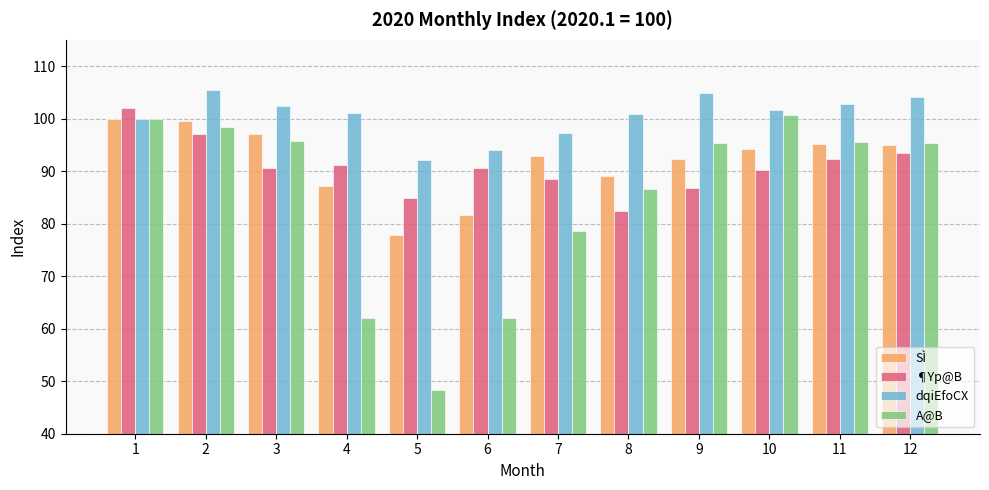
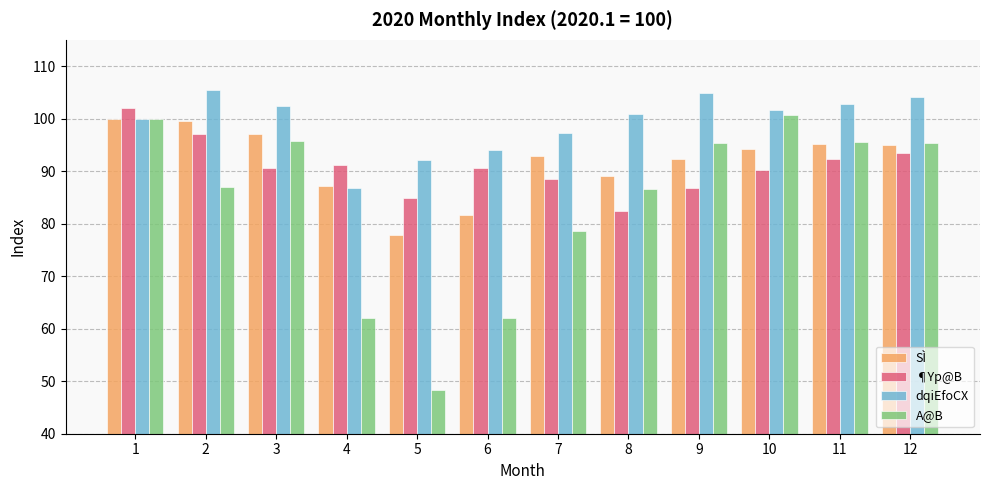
  {
    "SÌ": {
      "1": 100,
      "2": 100,
      "3": 97,
      "4": 87,
      "5": 78,
      "6": 82,
      "7": 93,
      "8": 89,
      "9": 92,
      "10": 94,
      "11": 95,
      "12": 95
    },
    "¶Yp@B": {
      "1": 102,
      "2": 97,
      "3": 91,
      "4": 91,
      "5": 85,
      "6": 91,
      "7": 89,
      "8": 82,
      "9": 87,
      "10": 90,
      "11": 92,
      "12": 93
    },
    "dqiEfoCX": {
      "1": 100,
      "2": 105,
      "3": 102,
-     "4": 101,
+     "4": 87,
      "5": 92,
      "6": 94,
      "7": 97,
      "8": 101,
      "9": 105,
      "10": 102,
      "11": 103,
      "12": 104
    },
    "A@B": {
      "1": 100,
-     "2": 98,
+     "2": 87,
      "3": 96,
      "4": 62,
      "5": 48,
      "6": 62,
      "7": 79,
      "8": 87,
      "9": 95,
      "10": 101,
      "11": 96,
      "12": 95
    }
  }
